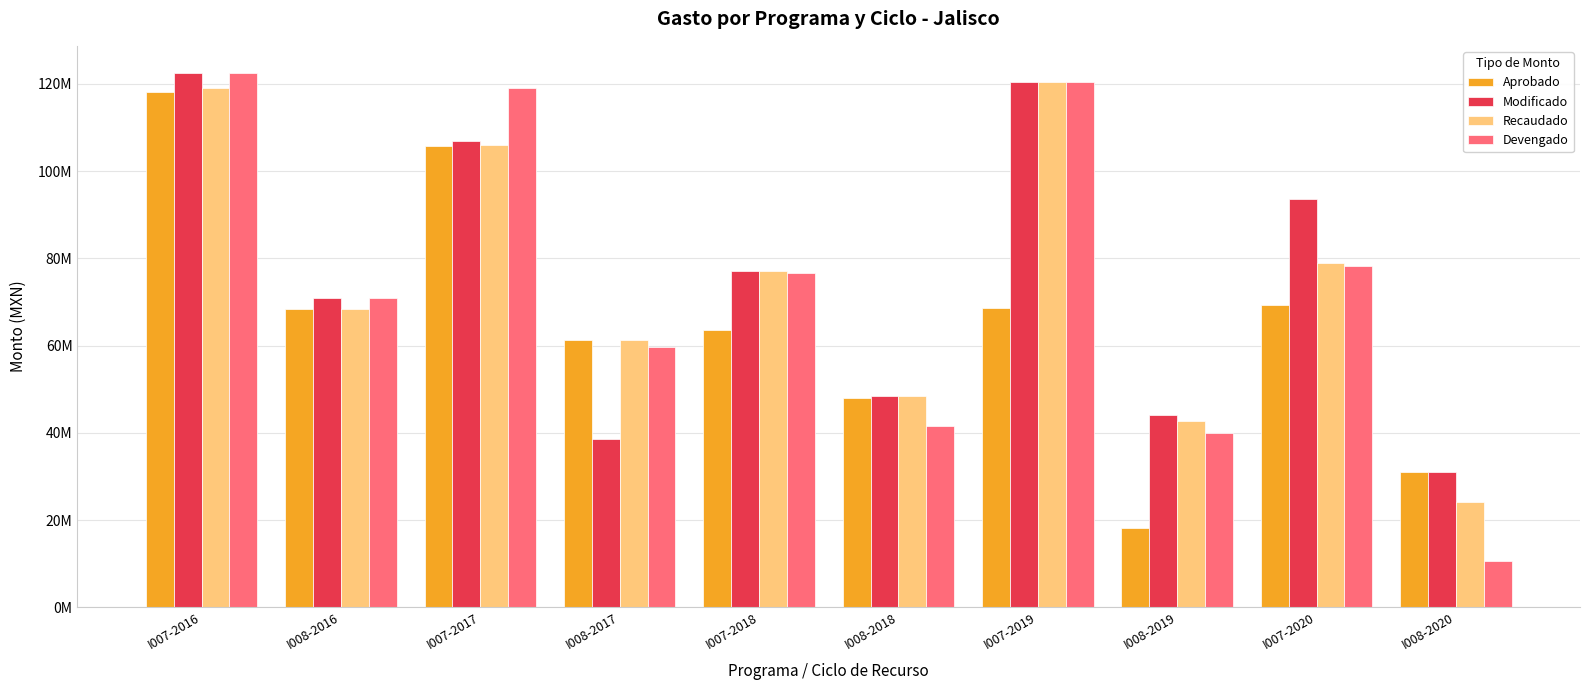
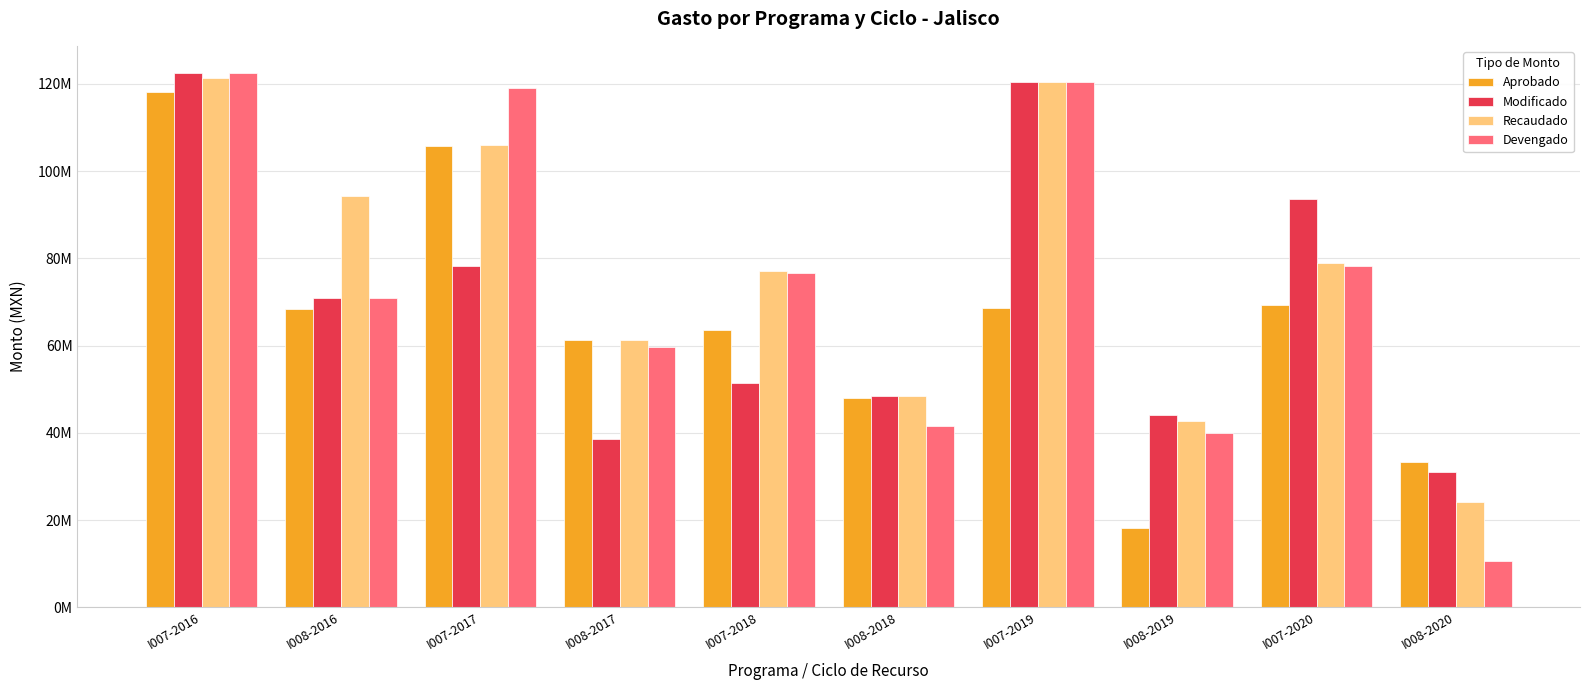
  {
    "Aprobado": {
      "I007-2016": 118000000,
      "I008-2016": 68000000,
      "I007-2017": 106000000,
      "I008-2017": 61000000,
      "I007-2018": 63000000,
      "I008-2018": 48000000,
      "I007-2019": 69000000,
      "I008-2019": 18000000,
      "I007-2020": 69000000,
-     "I008-2020": 31000000
+     "I008-2020": 33000000
    },
    "Modificado": {
      "I007-2016": 123000000,
      "I008-2016": 71000000,
-     "I007-2017": 107000000,
+     "I007-2017": 78000000,
      "I008-2017": 39000000,
-     "I007-2018": 77000000,
+     "I007-2018": 52000000,
      "I008-2018": 49000000,
      "I007-2019": 120000000,
      "I008-2019": 44000000,
      "I007-2020": 94000000,
      "I008-2020": 31000000
    },
    "Recaudado": {
-     "I007-2016": 119000000,
-     "I008-2016": 68000000,
+     "I007-2016": 121000000,
+     "I008-2016": 94000000,
      "I007-2017": 106000000,
      "I008-2017": 61000000,
      "I007-2018": 77000000,
      "I008-2018": 49000000,
      "I007-2019": 120000000,
      "I008-2019": 43000000,
      "I007-2020": 79000000,
      "I008-2020": 24000000
    },
    "Devengado": {
      "I007-2016": 123000000,
      "I008-2016": 71000000,
      "I007-2017": 119000000,
      "I008-2017": 60000000,
      "I007-2018": 77000000,
      "I008-2018": 42000000,
      "I007-2019": 120000000,
      "I008-2019": 40000000,
      "I007-2020": 78000000,
      "I008-2020": 11000000
    }
  }
